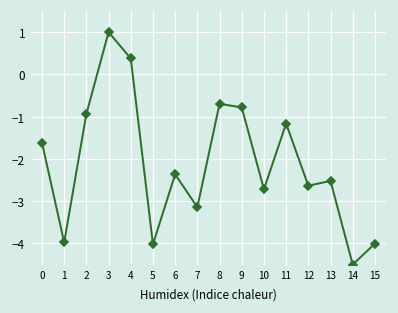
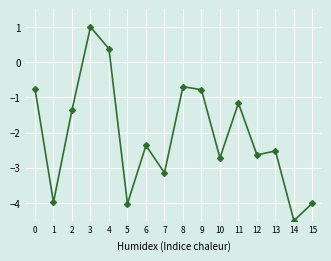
  {
-   "0": -1.6,
+   "0": -0.8,
    "1": -4.0,
-   "2": -0.9,
+   "2": -1.4,
    "3": 1.0,
    "4": 0.4,
    "5": -4.0,
    "6": -2.4,
    "7": -3.1,
    "8": -0.7,
    "9": -0.8,
    "10": -2.7,
    "11": -1.2,
    "12": -2.6,
    "13": -2.5,
    "14": -4.5,
    "15": -4.0
  }
